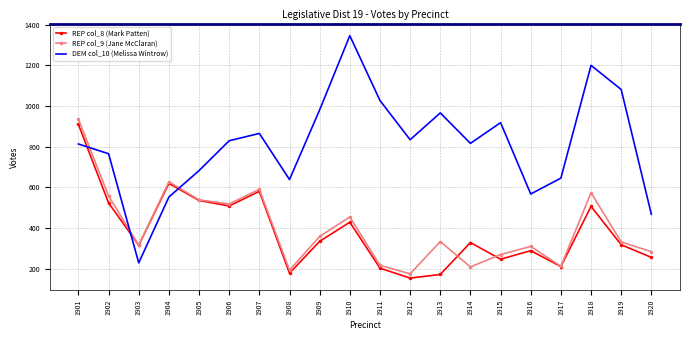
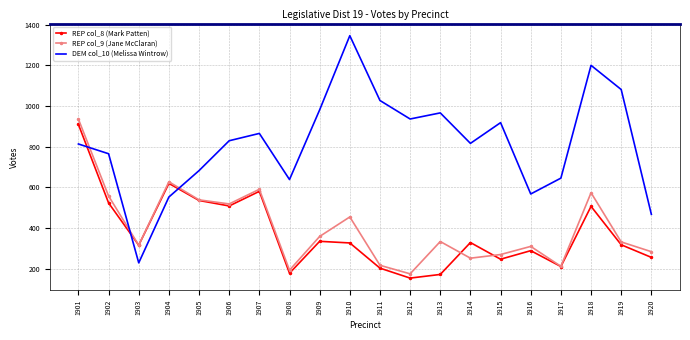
  {
    "REP col_8 (Mark Patten)": {
      "1901": 910,
      "1902": 520,
      "1908": 180,
      "1909": 330,
-     "1910": 430,
+     "1910": 330,
      "1911": 200,
      "1912": 150,
      "1913": 170,
      "1914": 330,
      "1915": 250,
      "1916": 290,
      "1918": 510,
      "1919": 320,
      "1920": 260
    },
    "REP col_9 (Jane McClaran)": {
      "1901": 940,
      "1902": 560,
      "1908": 190,
      "1909": 360,
      "1910": 450,
      "1911": 220,
      "1912": 170,
      "1913": 330,
-     "1914": 210,
+     "1914": 250,
      "1915": 270,
      "1916": 310,
      "1918": 570,
      "1919": 330,
      "1920": 280
    },
    "DEM col_10 (Melissa Wintrow)": {
      "1901": 810,
      "1902": 770,
      "1903": 230,
      "1904": 550,
      "1905": 680,
      "1906": 830,
      "1907": 870,
      "1908": 640,
      "1909": 980,
      "1910": 1350,
      "1911": 1030,
-     "1912": 830,
+     "1912": 940,
      "1913": 970,
      "1914": 820,
      "1915": 920,
      "1916": 570,
      "1917": 650,
      "1918": 1200,
      "1919": 1080,
      "1920": 470
    }
  }
